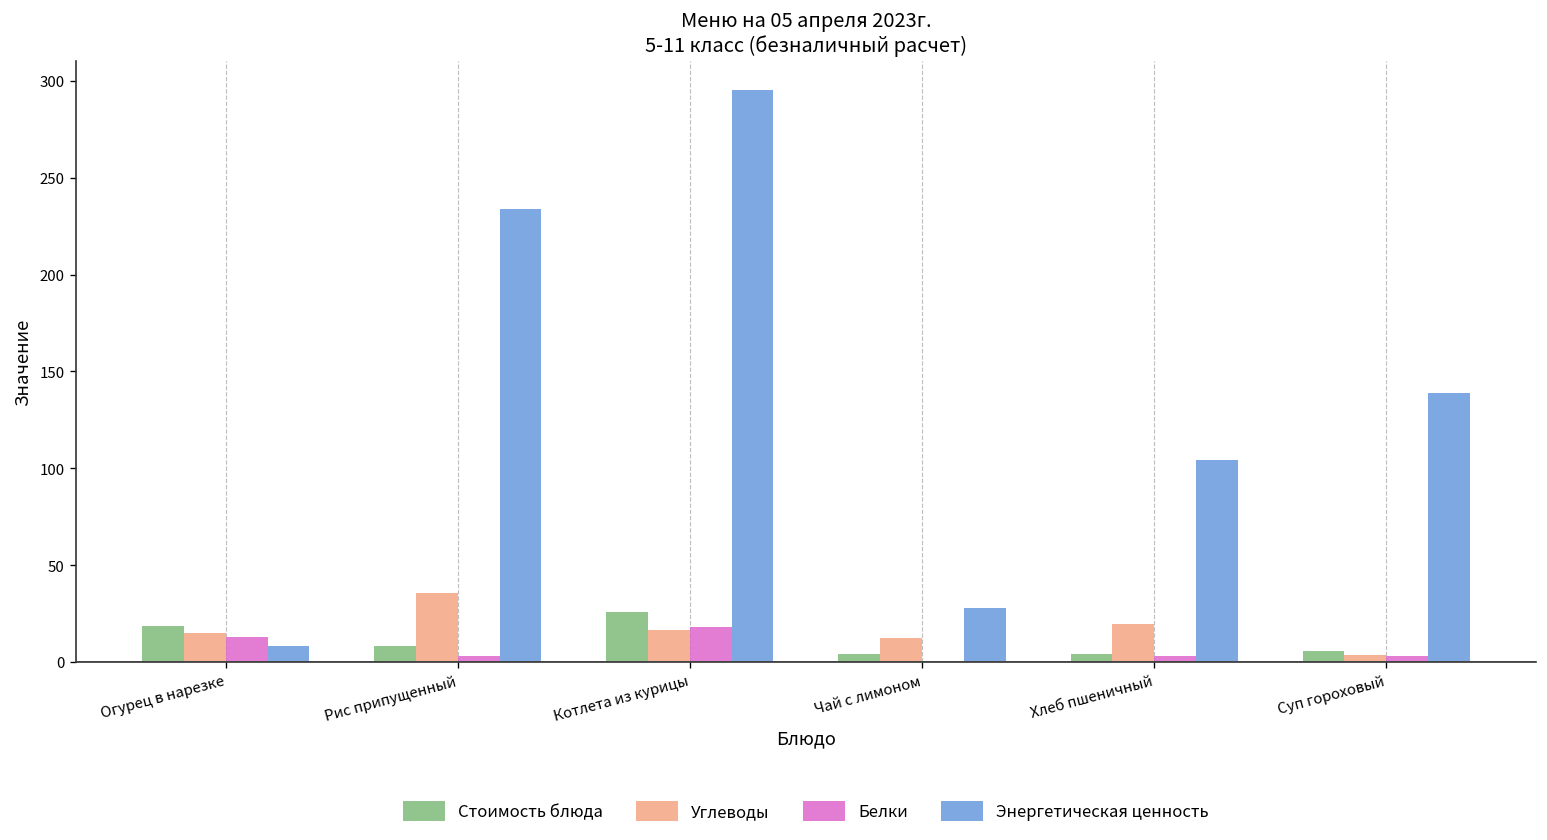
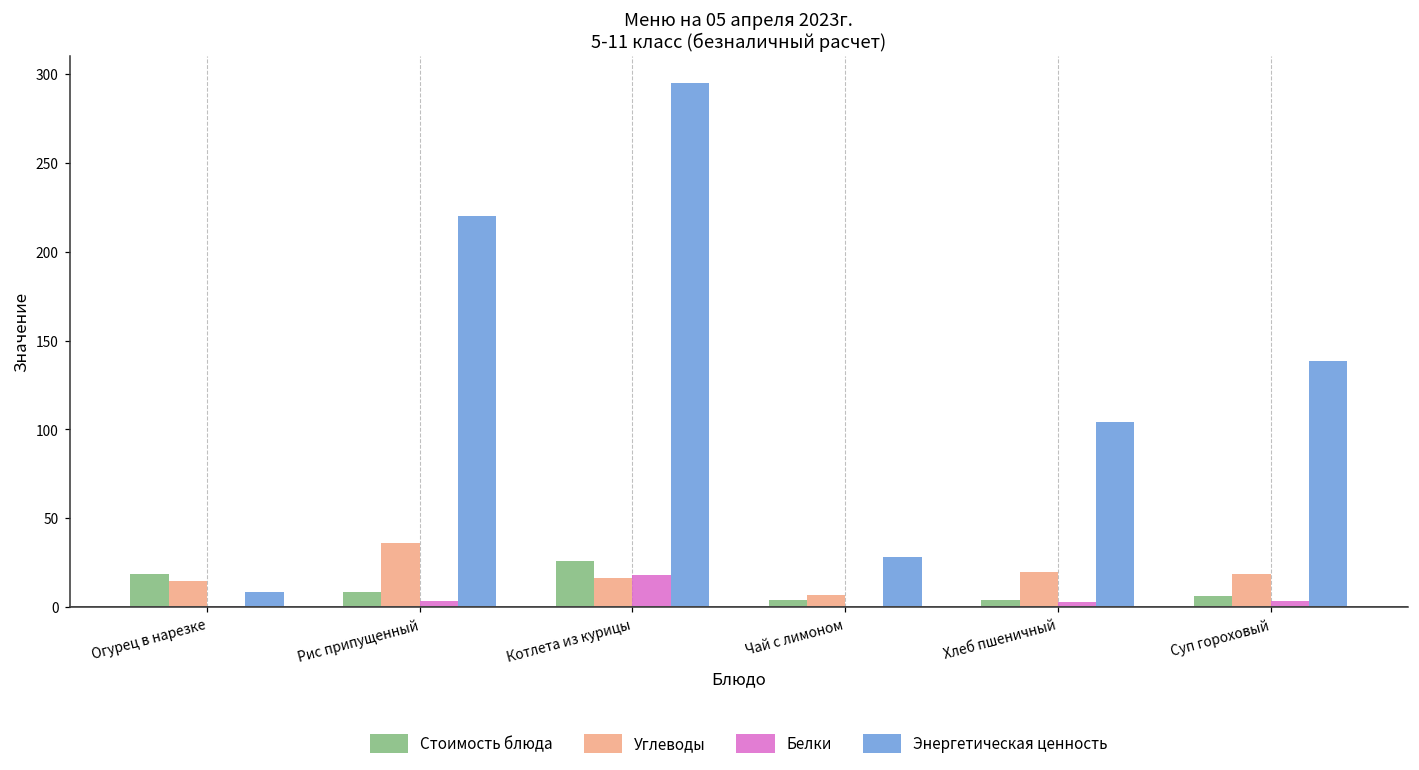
  {
    "Стоимость блюда": {
      "Огурец в нарезке": 19,
      "Рис припущенный": 8,
      "Котлета из курицы": 26,
      "Чай с лимоном": 4,
      "Хлеб пшеничный": 4,
      "Суп гороховый": 6
    },
    "Углеводы": {
      "Огурец в нарезке": 15,
      "Рис припущенный": 36,
      "Котлета из курицы": 16,
-     "Чай с лимоном": 12,
+     "Чай с лимоном": 7,
      "Хлеб пшеничный": 20,
-     "Суп гороховый": 4
+     "Суп гороховый": 19
    },
    "Белки": {
-     "Огурец в нарезке": 13,
+     "Огурец в нарезке": 1,
      "Рис припущенный": 3,
      "Котлета из курицы": 18,
      "Хлеб пшеничный": 3,
      "Суп гороховый": 3
    },
    "Энергетическая ценность": {
      "Огурец в нарезке": 9,
-     "Рис припущенный": 234,
+     "Рис припущенный": 220,
      "Котлета из курицы": 295,
      "Чай с лимоном": 28,
      "Хлеб пшеничный": 104,
      "Суп гороховый": 139
    }
  }
